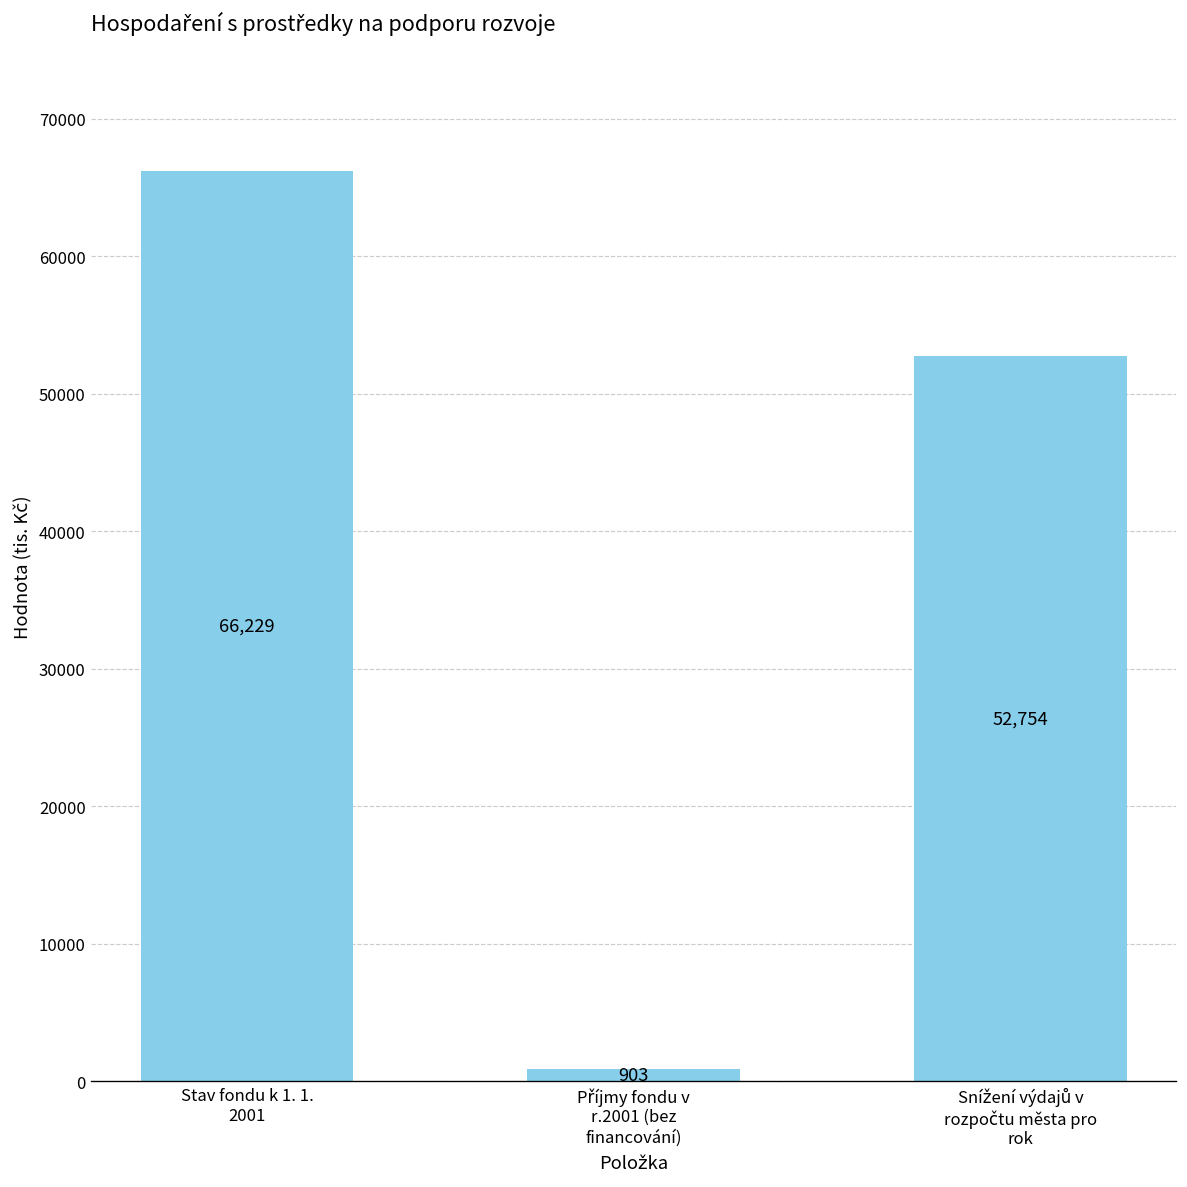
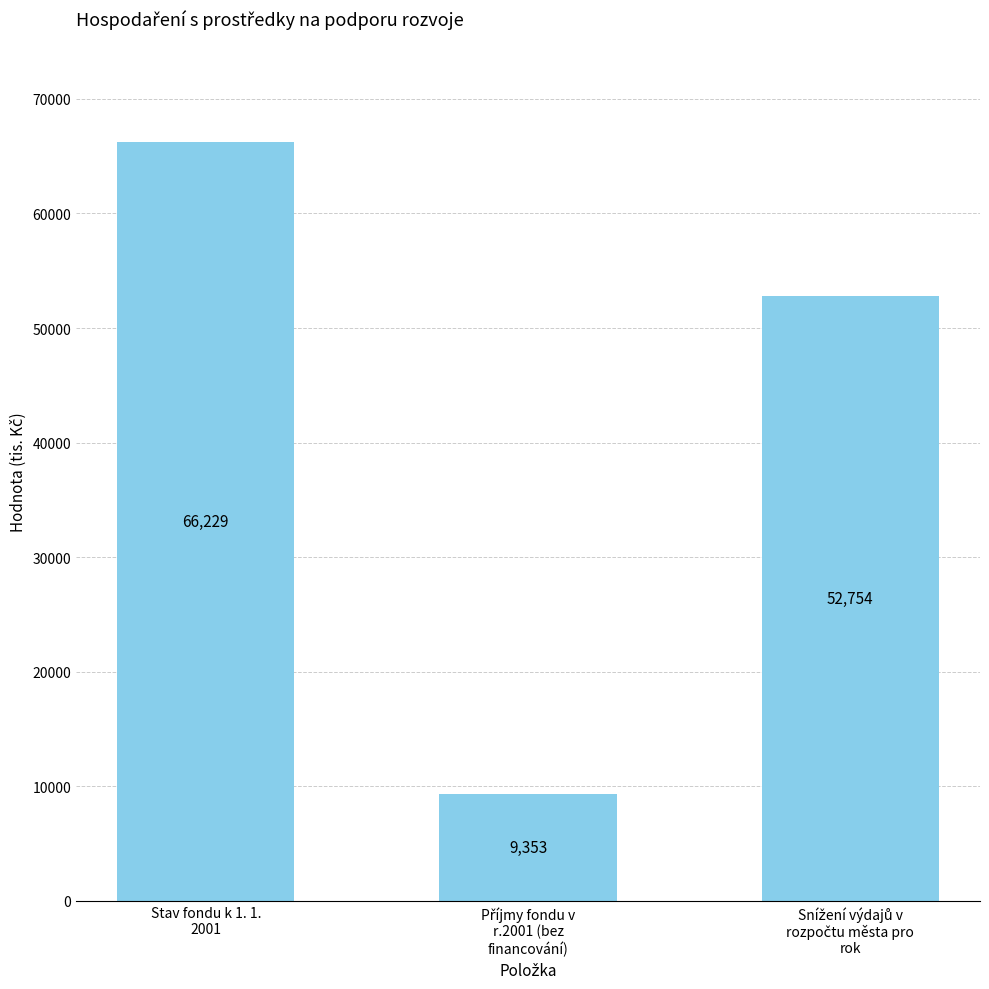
  {
    "Stav fondu k 1. 1. 2001": "66,229",
-   "Příjmy fondu v r.2001 (bez financování)": "903",
+   "Příjmy fondu v r.2001 (bez financování)": "9,353",
    "Snížení výdajů v rozpočtu města pro rok": "52,754"
  }
